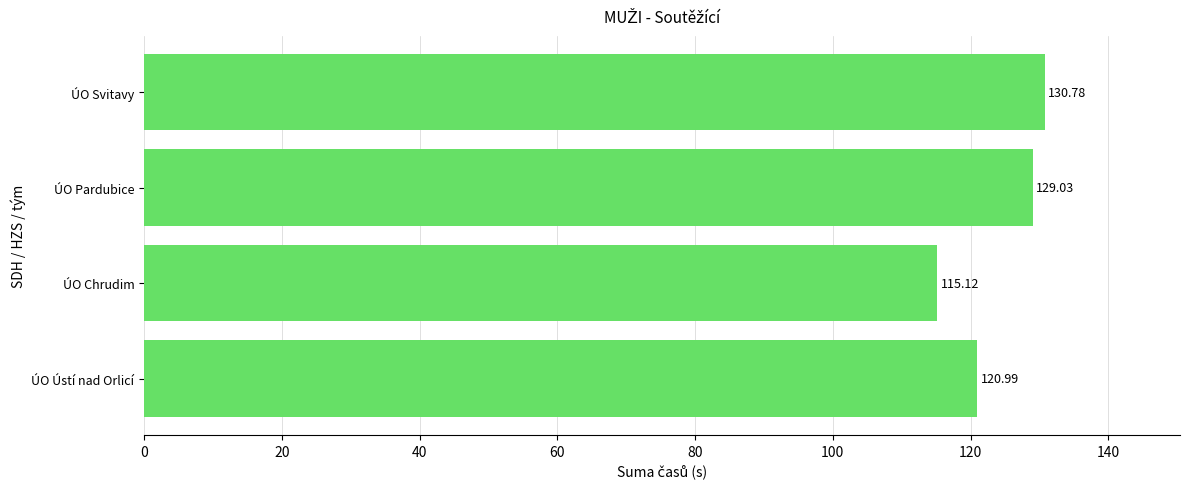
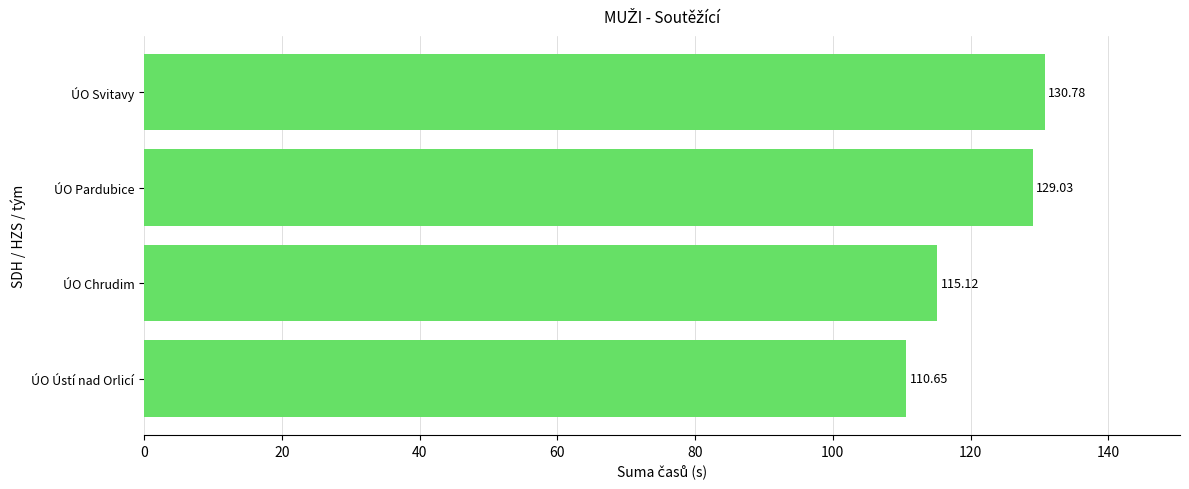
  {
    "ÚO Svitavy": 130.78,
    "ÚO Pardubice": 129.03,
    "ÚO Chrudim": 115.12,
-   "ÚO Ústí nad Orlicí": 120.99
+   "ÚO Ústí nad Orlicí": 110.65
  }
